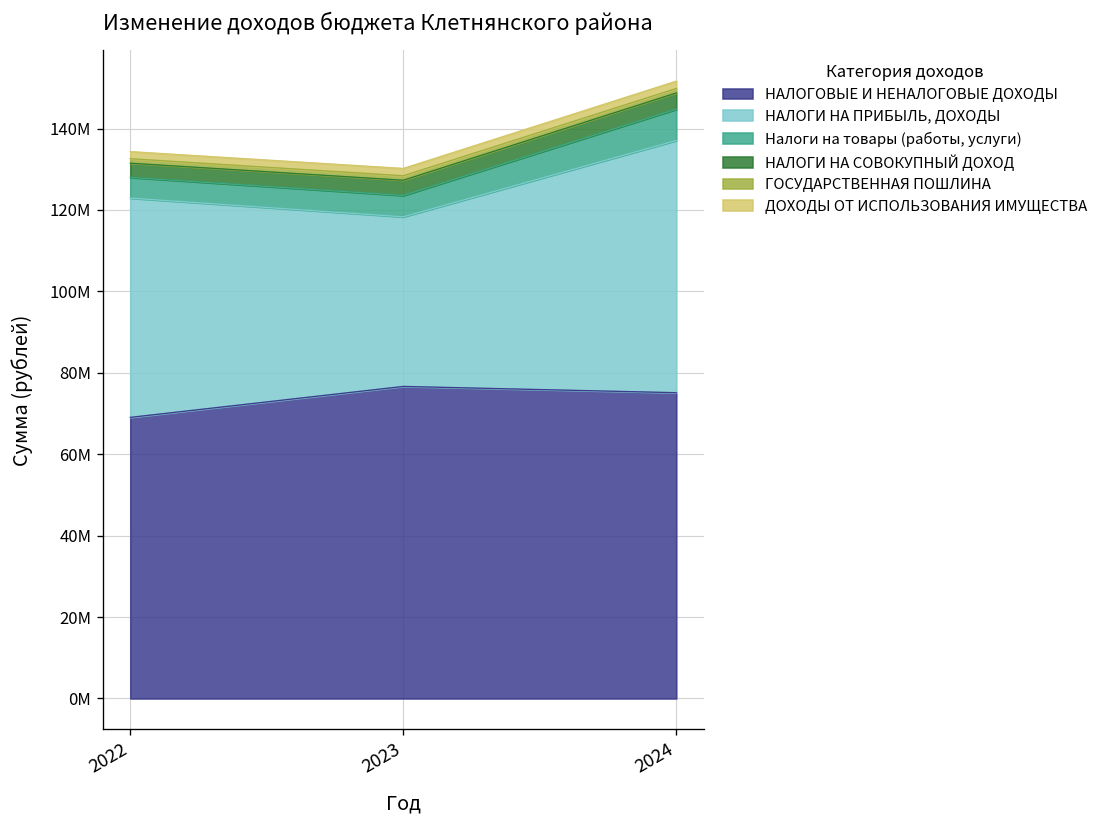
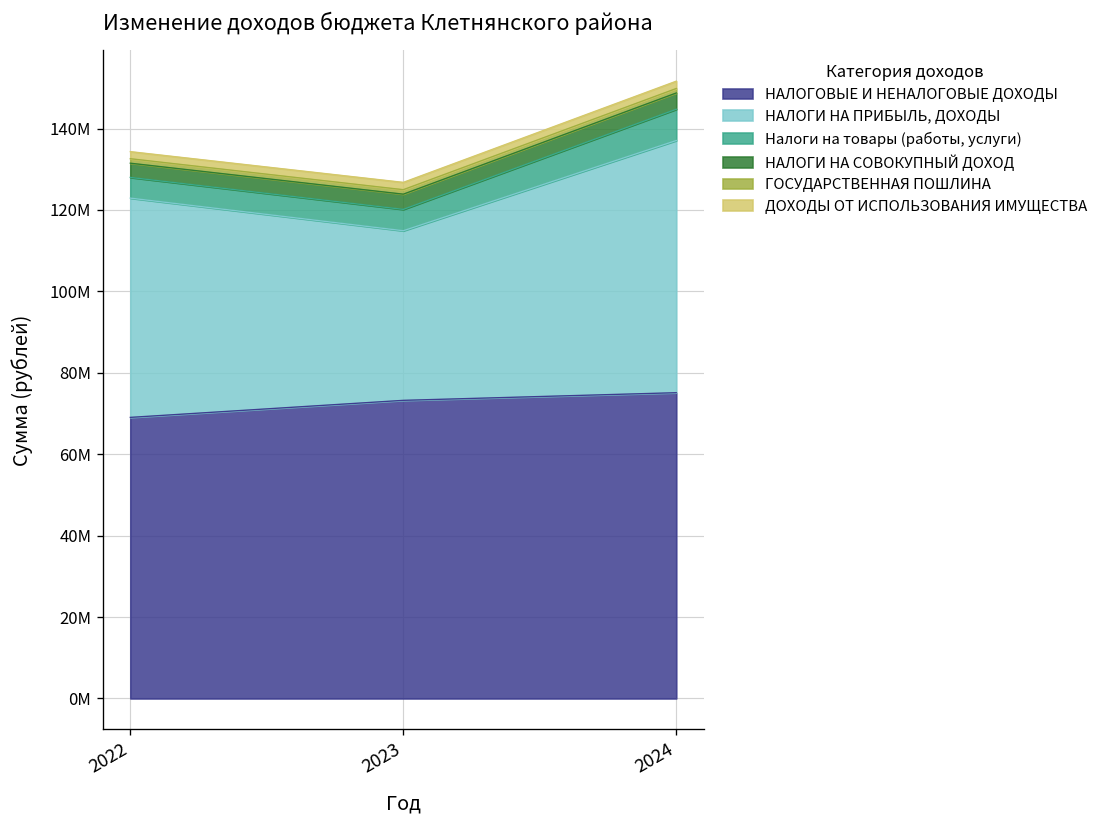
  {
    "НАЛОГОВЫЕ И НЕНАЛОГОВЫЕ ДОХОДЫ": {
      "2022": 69000000,
-     "2023": 77000000,
+     "2023": 73000000,
      "2024": 75000000
    },
    "НАЛОГИ НА ПРИБЫЛЬ, ДОХОДЫ": {
      "2022": 54000000,
      "2023": 42000000,
      "2024": 62000000
    },
    "Налоги на товары (работы, услуги)": {
      "2022": 5000000,
      "2023": 5000000,
      "2024": 8000000
    },
    "НАЛОГИ НА СОВОКУПНЫЙ ДОХОД": {
      "2022": 3000000,
      "2023": 4000000,
      "2024": 4000000
    },
    "ГОСУДАРСТВЕННАЯ ПОШЛИНА": {
      "2022": 1000000,
      "2023": 1000000,
      "2024": 1000000
    },
    "ДОХОДЫ ОТ ИСПОЛЬЗОВАНИЯ ИМУЩЕСТВА": {
      "2022": 2000000,
      "2023": 2000000,
      "2024": 2000000
    }
  }
